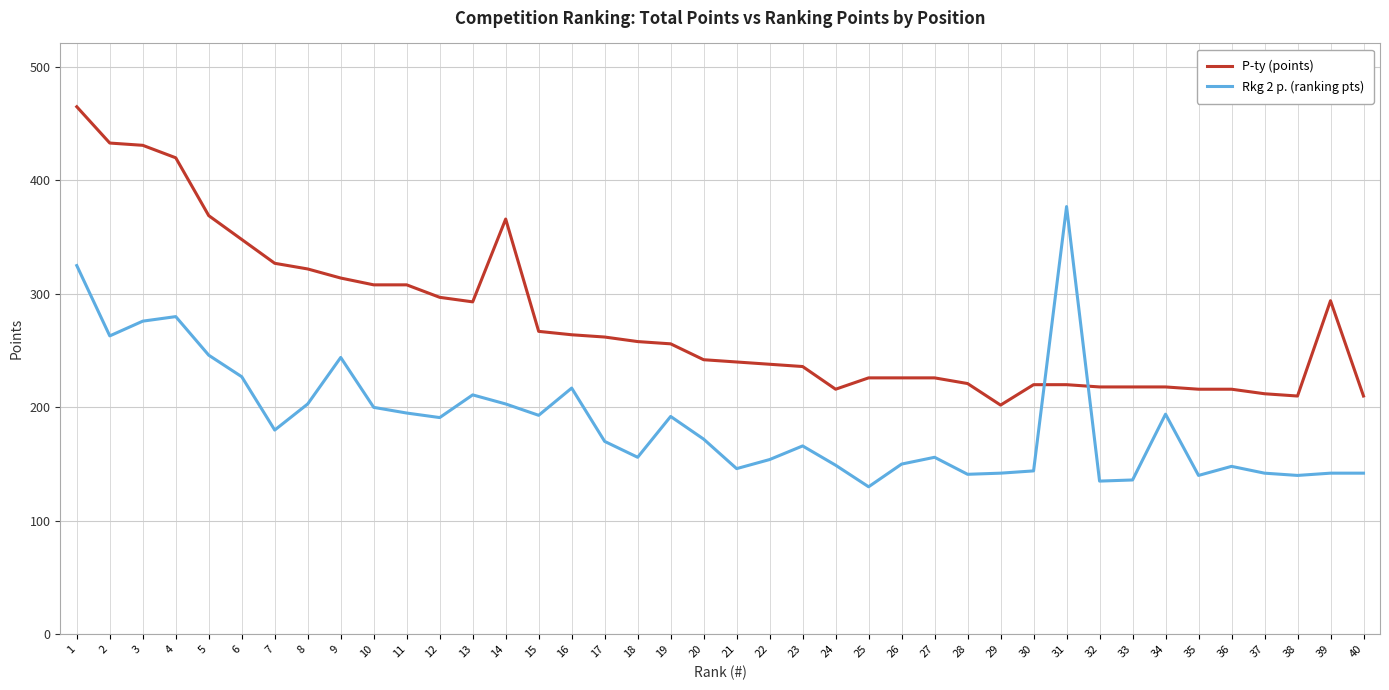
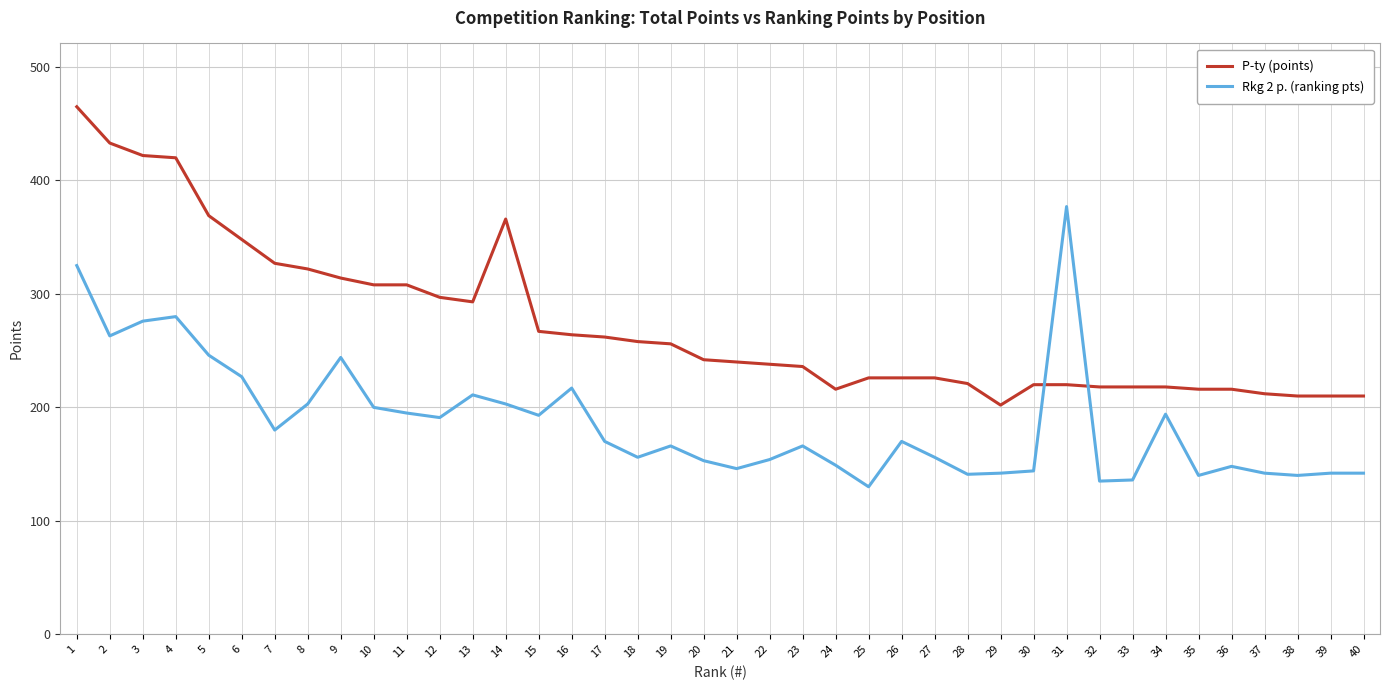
  {
    "P-ty (points)": {
      "1": 465,
      "2": 433,
-     "3": 431,
+     "3": 422,
      "4": 420,
      "5": 369,
      "6": 348,
      "7": 327,
      "8": 322,
      "9": 314,
      "10": 308,
      "11": 308,
      "12": 297,
      "13": 293,
      "14": 366,
      "15": 267,
      "16": 264,
      "17": 262,
      "18": 258,
      "19": 256,
      "20": 242,
      "21": 240,
      "22": 238,
      "23": 236,
      "24": 216,
      "25": 226,
      "26": 226,
      "27": 226,
      "28": 221,
      "29": 202,
      "30": 220,
      "31": 220,
      "32": 218,
      "33": 218,
      "34": 218,
      "35": 216,
      "36": 216,
      "37": 212,
      "38": 210,
-     "39": 294,
+     "39": 210,
      "40": 210
    },
    "Rkg 2 p. (ranking pts)": {
      "1": 325,
      "2": 263,
      "3": 276,
      "4": 280,
      "5": 246,
      "6": 227,
      "7": 180,
      "8": 203,
      "9": 244,
      "10": 200,
      "11": 195,
      "12": 191,
      "13": 211,
      "14": 203,
      "15": 193,
      "16": 217,
      "17": 170,
      "18": 156,
-     "19": 192,
-     "20": 172,
+     "19": 166,
+     "20": 153,
      "21": 146,
      "22": 154,
      "23": 166,
      "24": 149,
      "25": 130,
-     "26": 150,
+     "26": 170,
      "27": 156,
      "28": 141,
      "29": 142,
      "30": 144,
      "31": 377,
      "32": 135,
      "33": 136,
      "34": 194,
      "35": 140,
      "36": 148,
      "37": 142,
      "38": 140,
      "39": 142,
      "40": 142
    }
  }
